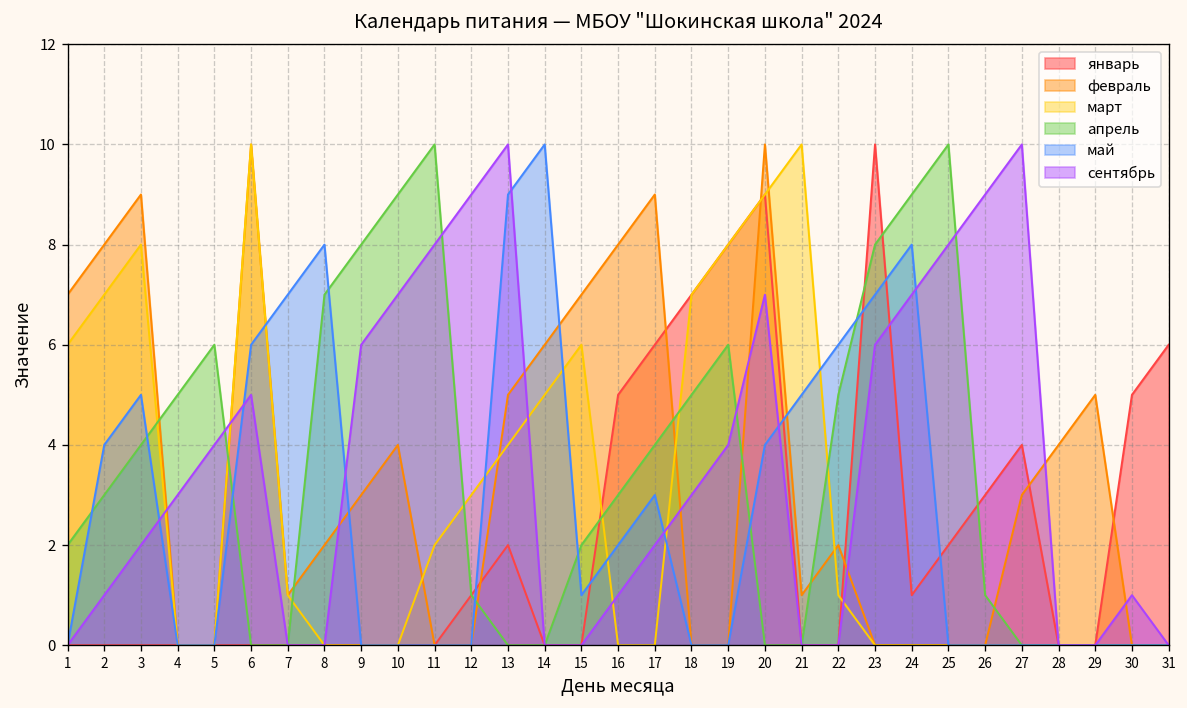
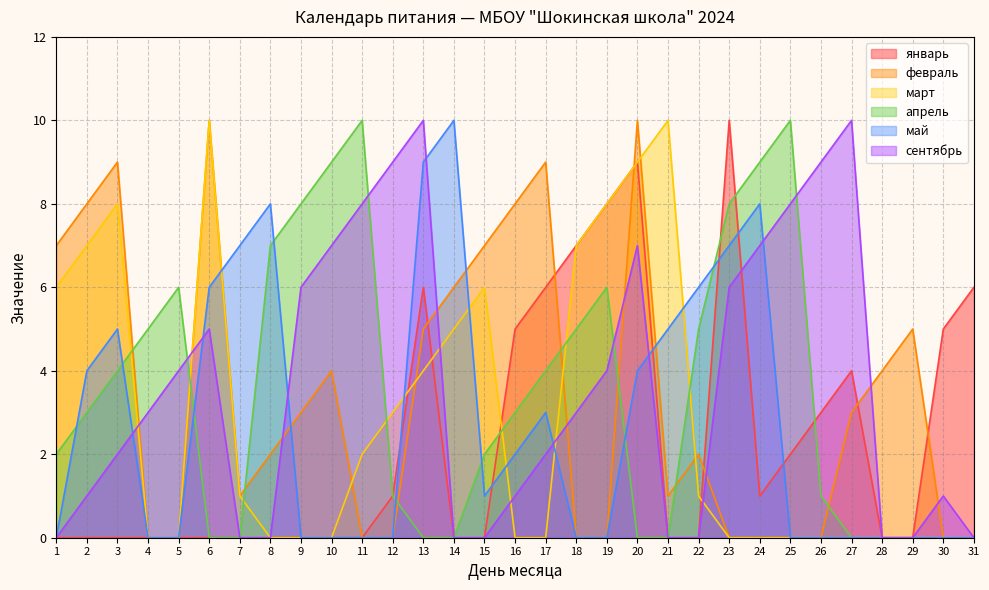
  {
    "январь": {
      "2": 0,
      "3": 0,
-     "13": 2,
+     "13": 6,
      "16": 5,
      "17": 6,
      "23": 10,
      "24": 1,
      "25": 2,
      "26": 3,
      "27": 4,
      "30": 5,
      "31": 6
    },
    "апрель": {
      "1": 2,
      "2": 3,
      "3": 4,
      "4": 5,
      "5": 6,
      "8": 7,
      "9": 8,
      "10": 9,
      "11": 10,
      "13": 0,
      "15": 2,
      "16": 3,
      "17": 4,
      "18": 5,
      "19": 6,
      "20": 0,
      "22": 5,
      "23": 8,
      "24": 9,
      "25": 10,
      "26": 1
    },
    "май": {
      "2": 4,
      "3": 5,
      "6": 6,
      "7": 7,
      "8": 8,
      "13": 9,
      "14": 10,
      "15": 1,
      "16": 2,
      "17": 3,
      "20": 4,
      "21": 5,
      "22": 6,
      "23": 7,
      "24": 8
    },
    "сентябрь": {
      "2": 1,
      "3": 2,
      "4": 3,
      "5": 4,
      "6": 5,
      "9": 6,
      "10": 7,
      "11": 8,
      "12": 9,
      "13": 10,
      "16": 1,
      "17": 2,
      "18": 3,
      "19": 4,
      "20": 7,
      "23": 6,
      "24": 7,
      "25": 8,
      "26": 9,
      "27": 10,
      "30": 1
    }
  }
